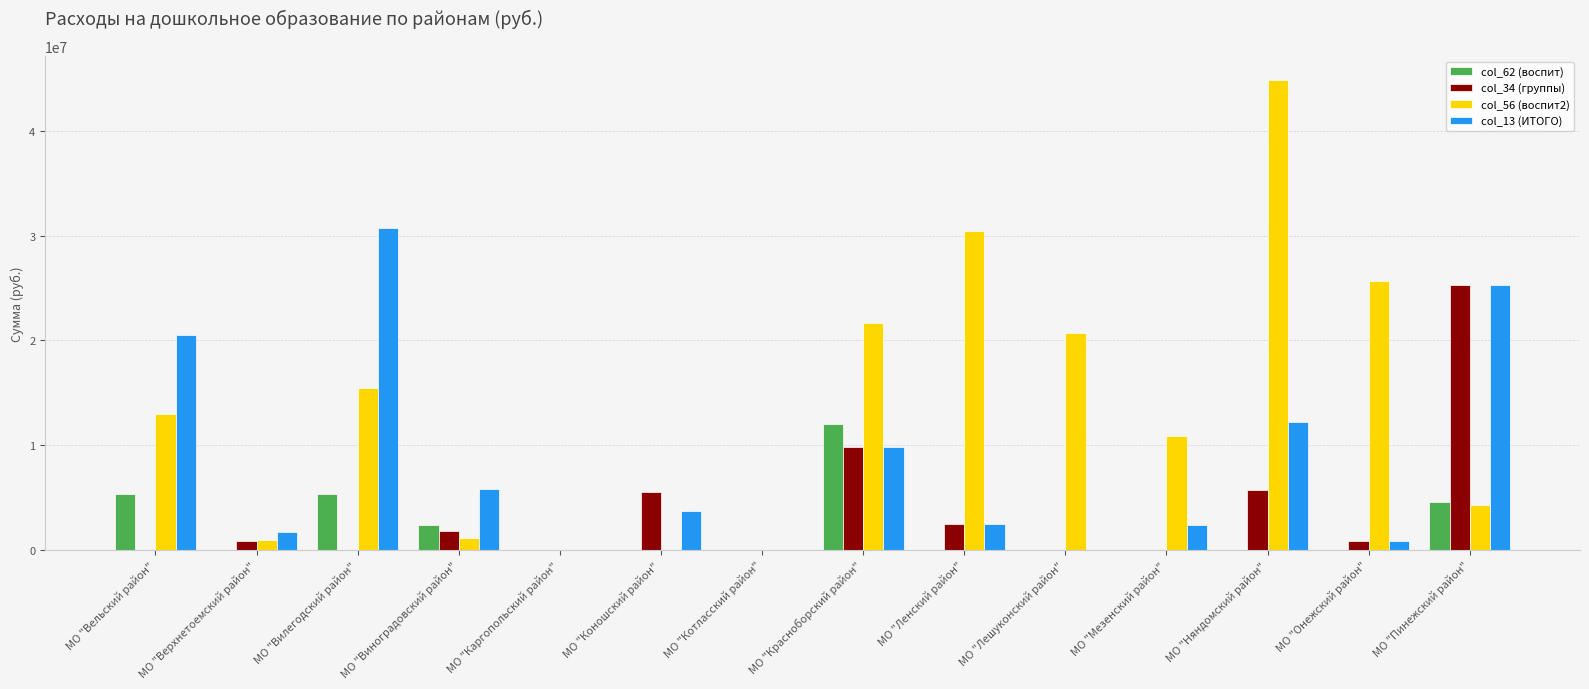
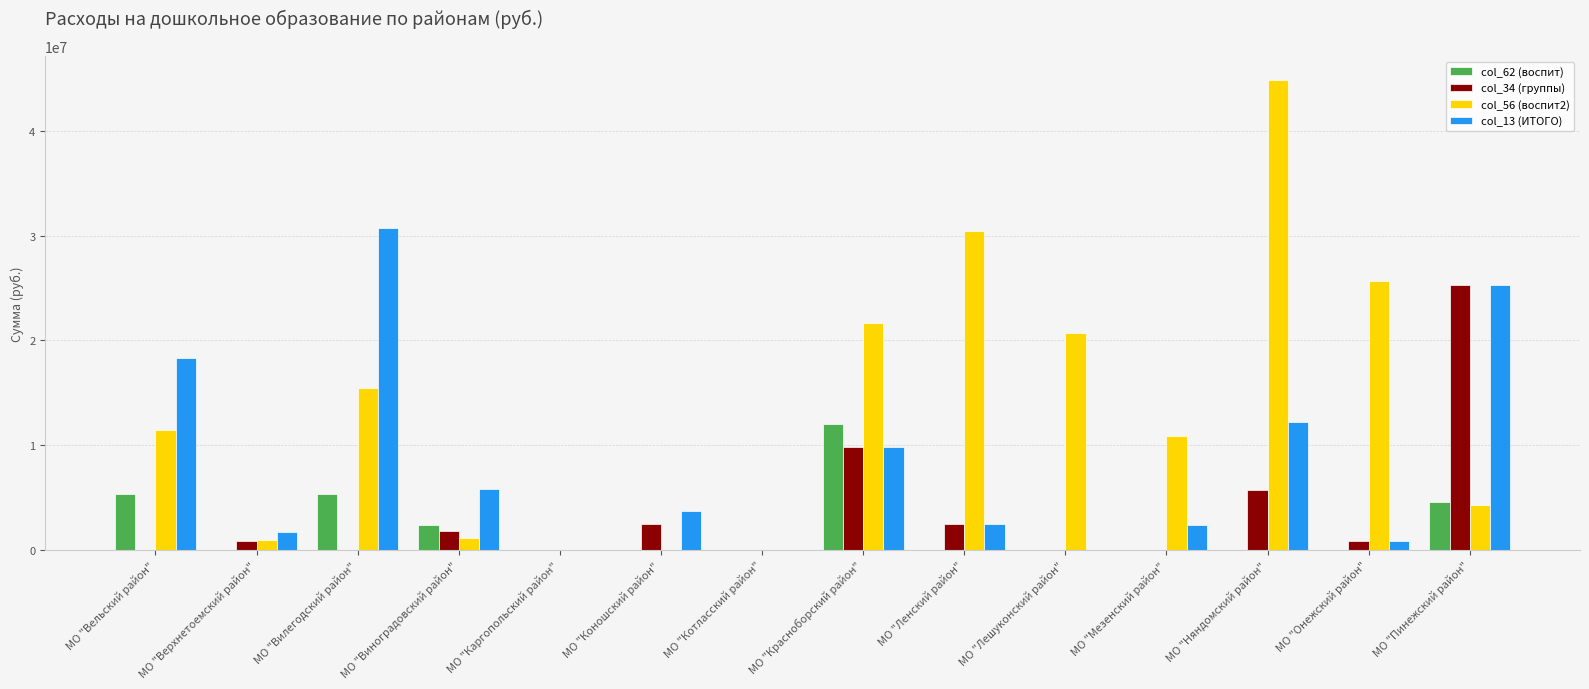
  {
    "col_62 (воспит)": {
      "МО \"Вельский район\"": 5300000,
      "МО \"Верхнетоемский район\"": 0,
      "МО \"Вилегодский район\"": 5300000,
      "МО \"Виноградовский район\"": 2300000,
      "МО \"Каргопольский район\"": 0,
      "МО \"Коношский район\"": 0,
      "МО \"Котласский район\"": 0,
      "МО \"Красноборский район\"": 12000000,
      "МО \"Ленский район\"": 0,
      "МО \"Лешуконский район\"": 0,
      "МО \"Мезенский район\"": 0,
      "МО \"Няндомский район\"": 0,
      "МО \"Онежский район\"": 0,
      "МО \"Пинежский район\"": 4600000
    },
    "col_34 (группы)": {
      "МО \"Вельский район\"": 0,
      "МО \"Верхнетоемский район\"": 800000,
      "МО \"Вилегодский район\"": 0,
      "МО \"Виноградовский район\"": 1800000,
      "МО \"Каргопольский район\"": 0,
-     "МО \"Коношский район\"": 5500000,
+     "МО \"Коношский район\"": 2400000,
      "МО \"Котласский район\"": 0,
      "МО \"Красноборский район\"": 9800000,
      "МО \"Ленский район\"": 2400000,
      "МО \"Лешуконский район\"": 0,
      "МО \"Мезенский район\"": 0,
      "МО \"Няндомский район\"": 5700000,
      "МО \"Онежский район\"": 800000,
      "МО \"Пинежский район\"": 25300000
    },
    "col_56 (воспит2)": {
-     "МО \"Вельский район\"": 12900000,
+     "МО \"Вельский район\"": 11400000,
      "МО \"Верхнетоемский район\"": 900000,
      "МО \"Вилегодский район\"": 15500000,
      "МО \"Виноградовский район\"": 1100000,
      "МО \"Каргопольский район\"": 0,
      "МО \"Коношский район\"": 0,
      "МО \"Котласский район\"": 0,
      "МО \"Красноборский район\"": 21700000,
      "МО \"Ленский район\"": 30500000,
      "МО \"Лешуконский район\"": 20700000,
      "МО \"Мезенский район\"": 10800000,
      "МО \"Няндомский район\"": 44900000,
      "МО \"Онежский район\"": 25700000,
      "МО \"Пинежский район\"": 4300000
    },
    "col_13 (ИТОГО)": {
-     "МО \"Вельский район\"": 20500000,
+     "МО \"Вельский район\"": 18300000,
      "МО \"Верхнетоемский район\"": 1700000,
      "МО \"Вилегодский район\"": 30700000,
      "МО \"Виноградовский район\"": 5800000,
      "МО \"Каргопольский район\"": 0,
      "МО \"Коношский район\"": 3700000,
      "МО \"Котласский район\"": 0,
      "МО \"Красноборский район\"": 9800000,
      "МО \"Ленский район\"": 2400000,
      "МО \"Лешуконский район\"": 0,
      "МО \"Мезенский район\"": 2300000,
      "МО \"Няндомский район\"": 12200000,
      "МО \"Онежский район\"": 800000,
      "МО \"Пинежский район\"": 25300000
    }
  }
